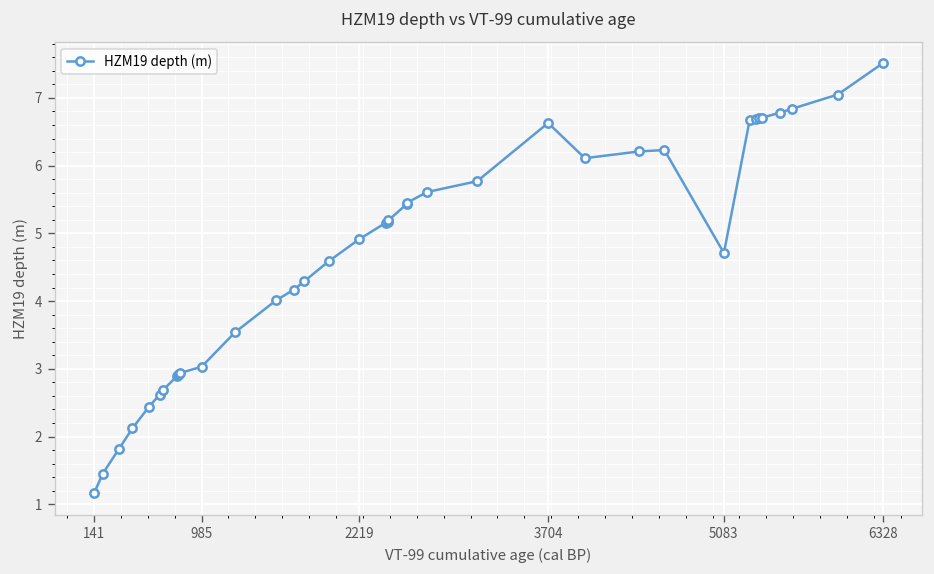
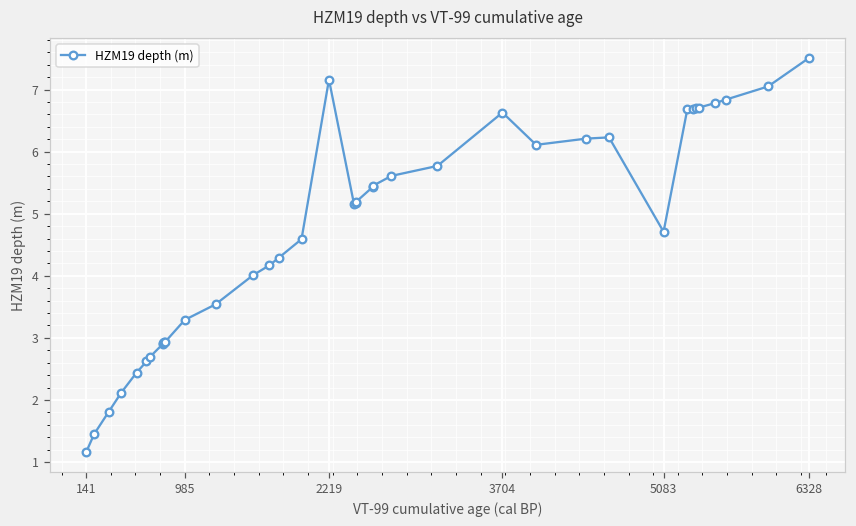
  {
    "141": 1.2,
-   "985": 3.0,
-   "2219": 4.9,
+   "985": 3.3,
+   "2219": 7.2,
    "3704": 6.6,
    "5083": 4.7,
    "6328": 7.5
  }
